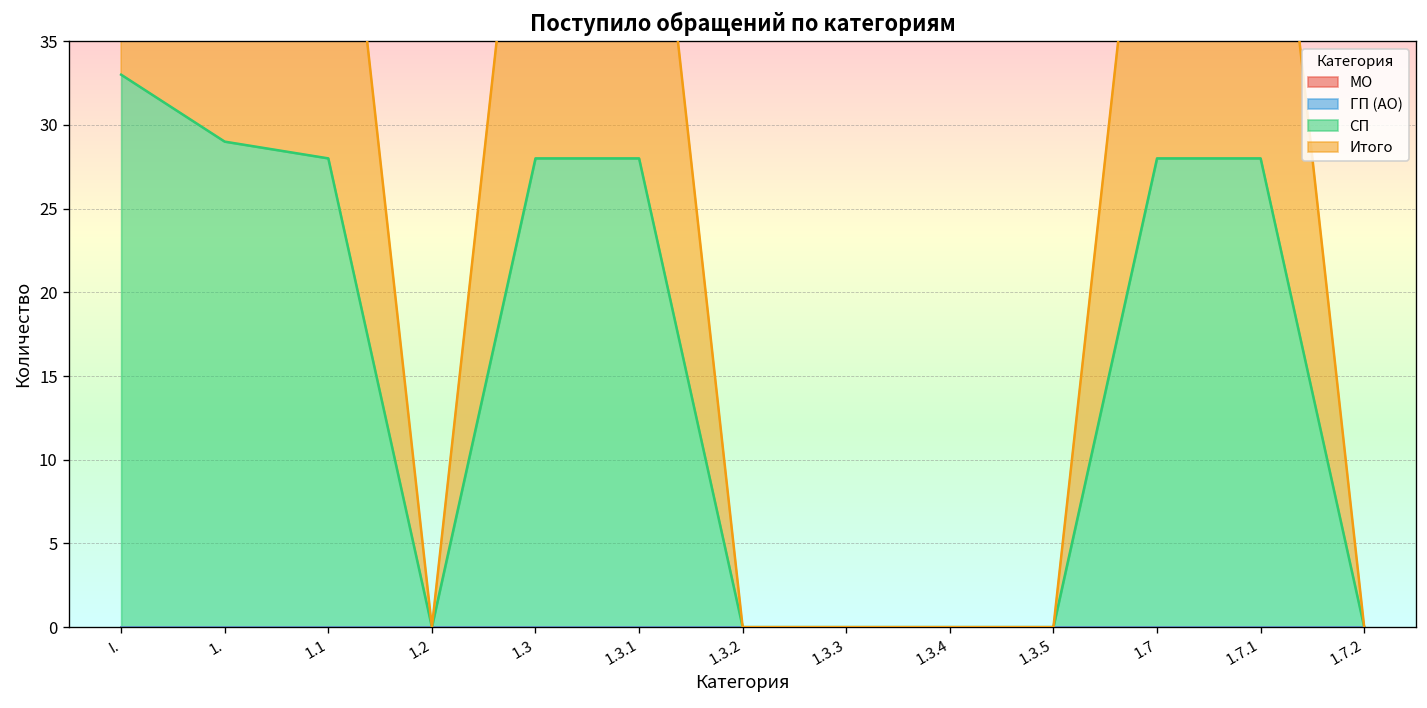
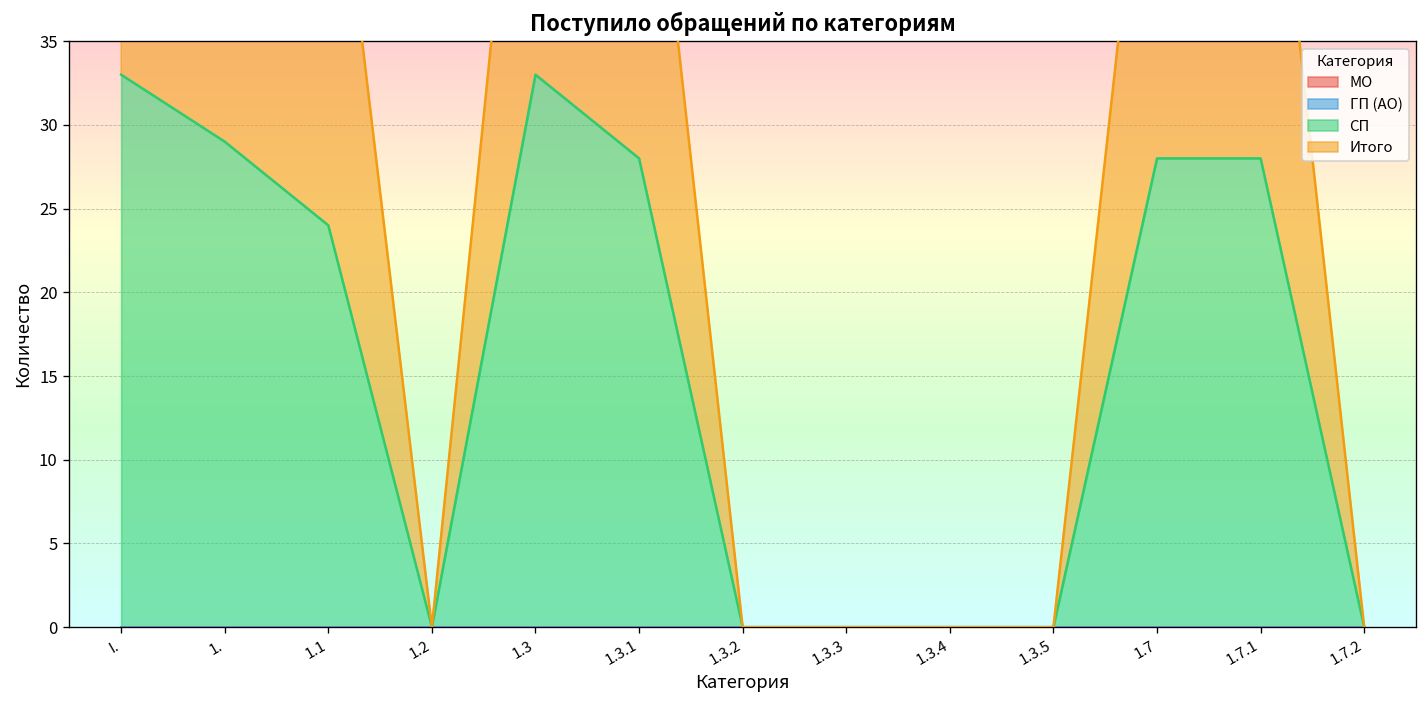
  {
    "ГП (АО)": {
      "I.": 0,
      "1.": 0,
      "1.1": 0,
      "1.3": 0,
      "1.3.1": 0,
      "1.7": 0,
      "1.7.1": 0
    },
    "СП": {
      "I.": 33,
      "1.": 29,
-     "1.1": 28,
-     "1.3": 28,
+     "1.1": 24,
+     "1.3": 33,
      "1.3.1": 28,
      "1.7": 28,
      "1.7.1": 28
    }
  }
